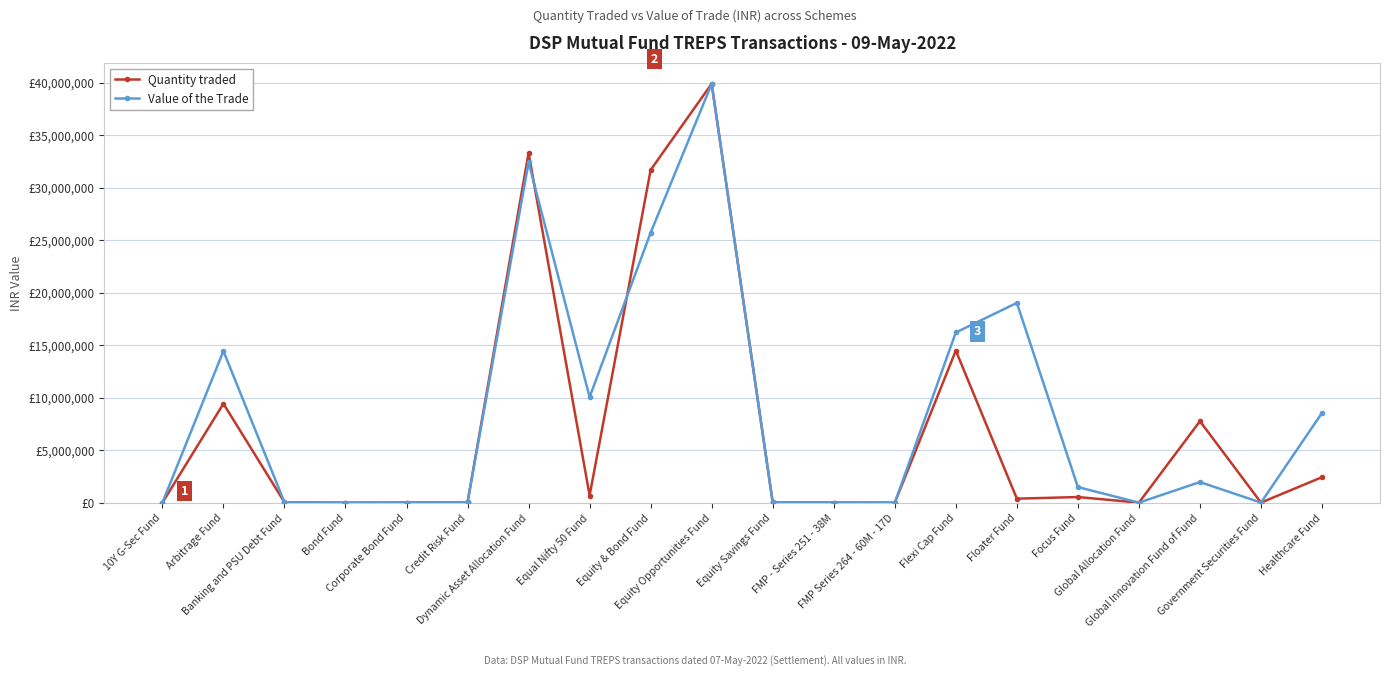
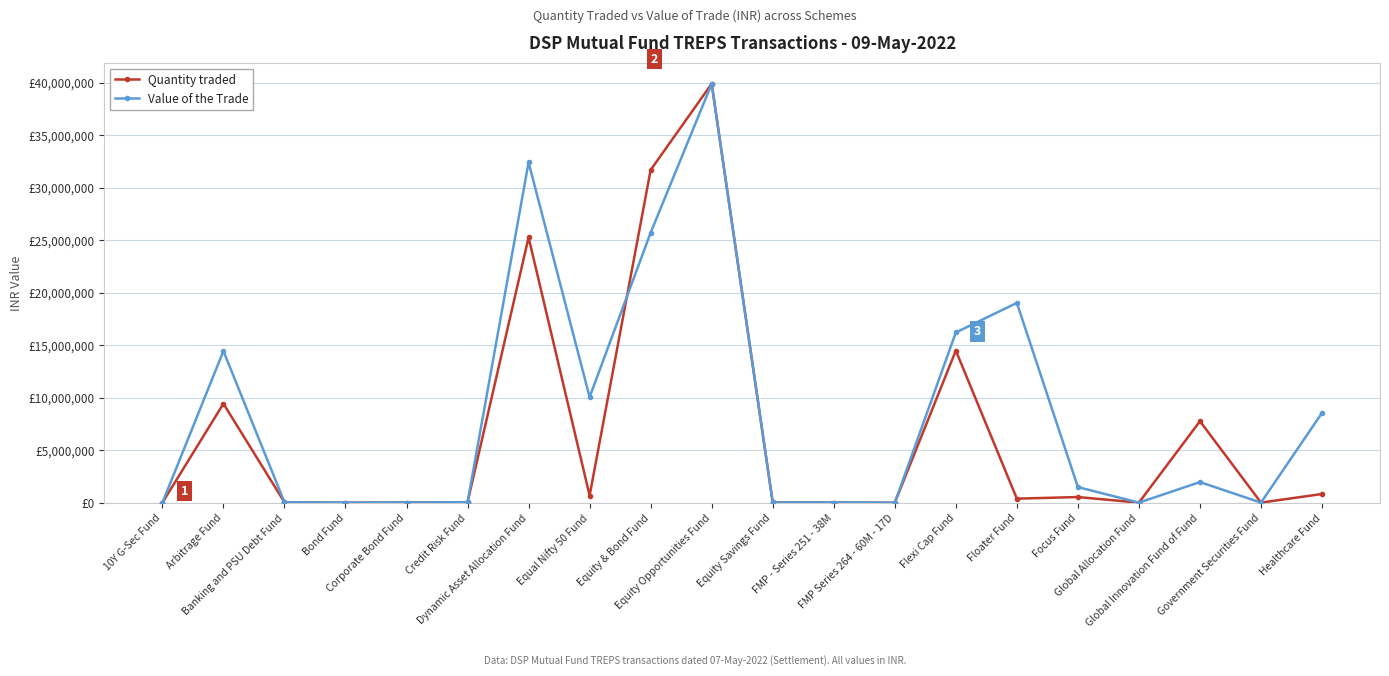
  {
    "Quantity traded": {
      "Arbitrage Fund": "£9,400,000",
-     "Dynamic Asset Allocation Fund": "£33,300,000",
+     "Dynamic Asset Allocation Fund": "£25,300,000",
      "Equal Nifty 50 Fund": "£700,000",
      "Equity & Bond Fund": "£31,700,000",
      "Flexi Cap Fund": "£14,500,000",
      "Floater Fund": "£400,000",
      "Focus Fund": "£500,000",
      "Global Innovation Fund of Fund": "£7,800,000",
-     "Healthcare Fund": "£2,400,000"
+     "Healthcare Fund": "£800,000"
    },
    "Value of the Trade": {
      "Arbitrage Fund": "£14,400,000",
      "Dynamic Asset Allocation Fund": "£32,400,000",
      "Equal Nifty 50 Fund": "£10,100,000",
      "Equity & Bond Fund": "£25,700,000",
      "Floater Fund": "£19,000,000",
      "Focus Fund": "£1,500,000",
      "Global Innovation Fund of Fund": "£2,000,000",
      "Healthcare Fund": "£8,600,000"
    }
  }
